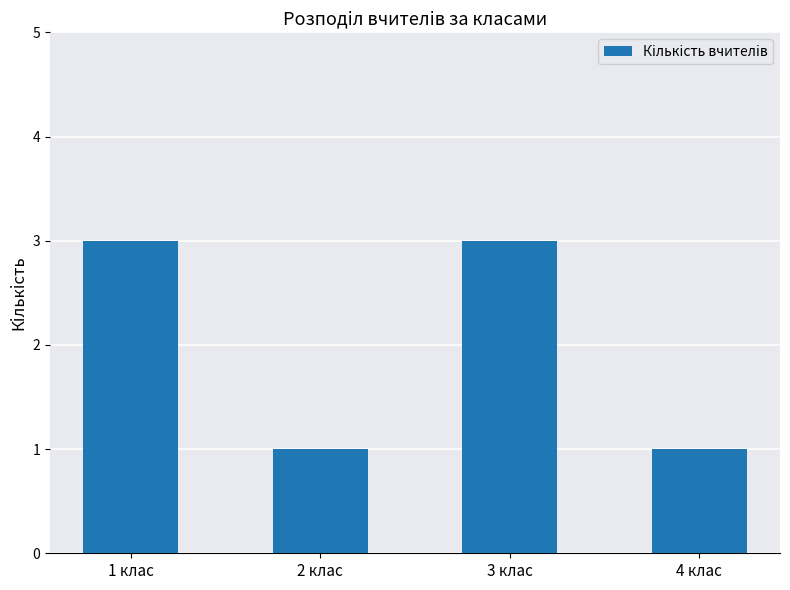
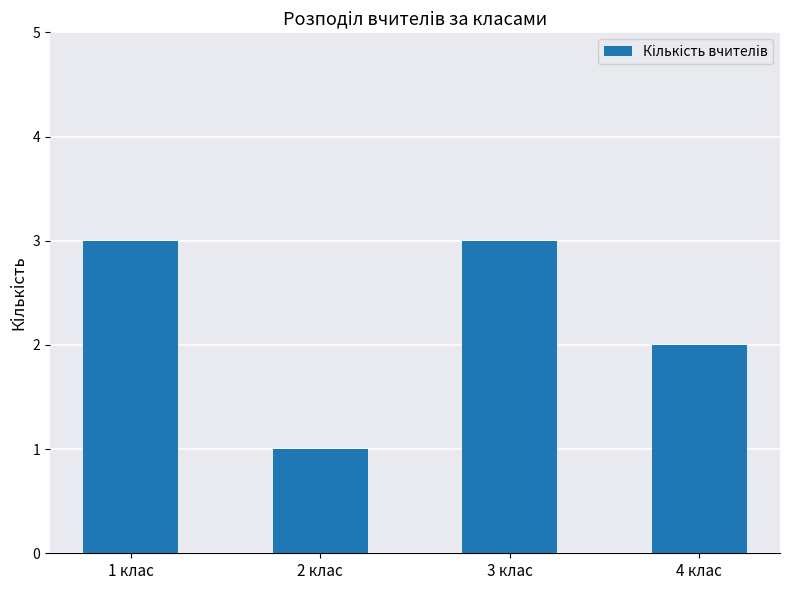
  {
    "1 клас": 3,
    "2 клас": 1,
    "3 клас": 3,
-   "4 клас": 1
+   "4 клас": 2
  }
